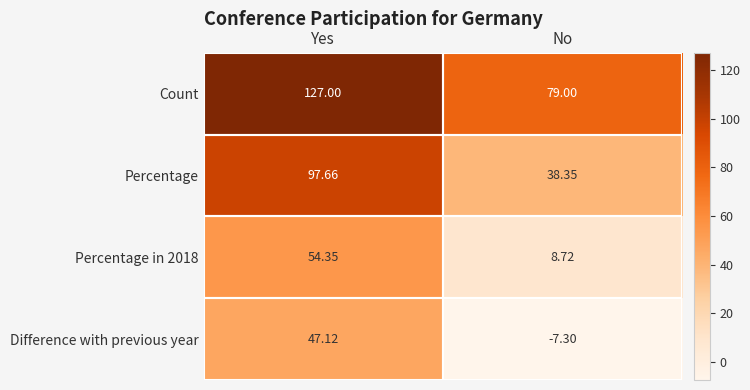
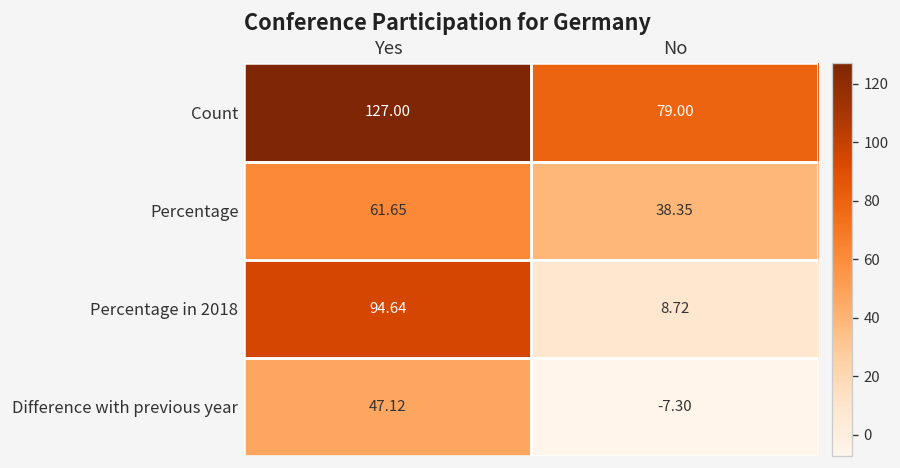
  {
    "Count": {
      "Yes": 127.00,
      "No": 79.00
    },
    "Percentage": {
-     "Yes": 97.66,
+     "Yes": 61.65,
      "No": 38.35
    },
    "Percentage in 2018": {
-     "Yes": 54.35,
+     "Yes": 94.64,
      "No": 8.72
    },
    "Difference with previous year": {
      "Yes": 47.12,
      "No": -7.30
    }
  }
